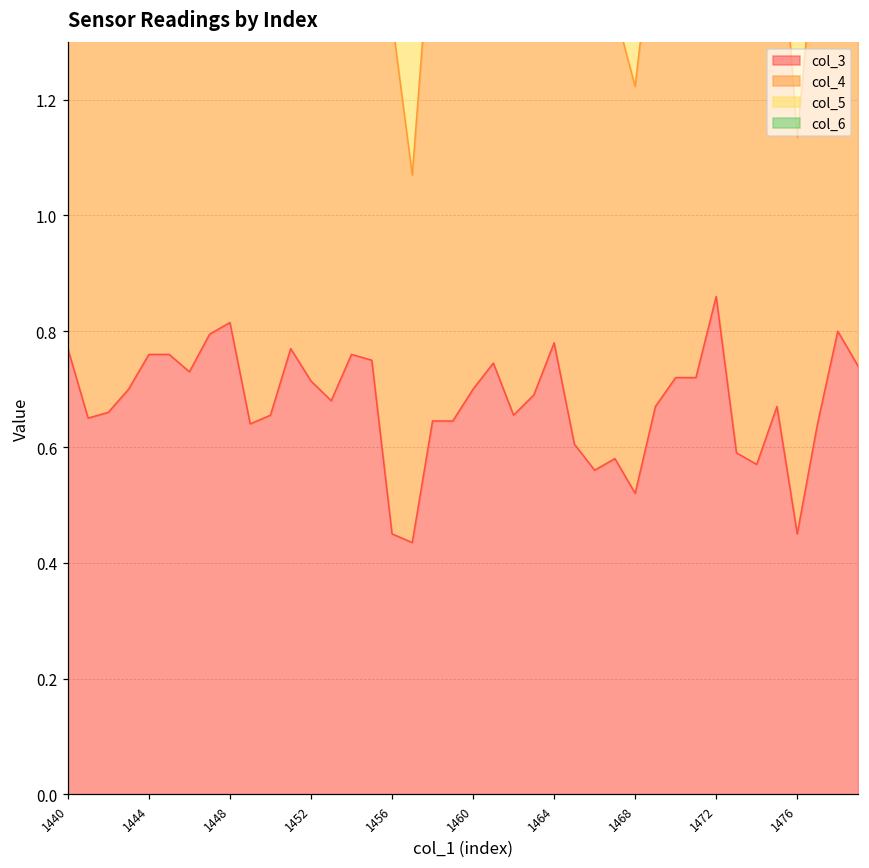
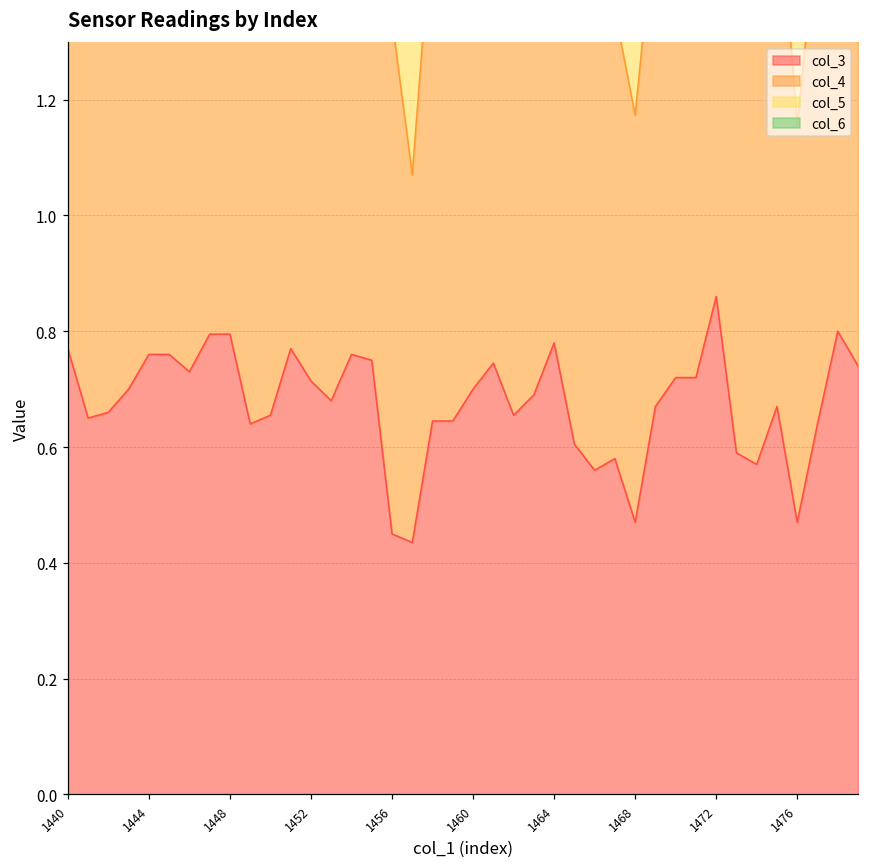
  {
    "col_3": {
      "1440": 0.77,
      "1444": 0.76,
-     "1448": 0.82,
+     "1448": 0.80,
      "1452": 0.71,
      "1456": 0.45,
      "1460": 0.70,
      "1464": 0.78,
-     "1468": 0.52,
+     "1468": 0.47,
      "1472": 0.86,
-     "1476": 0.45
+     "1476": 0.47
    },
    "col_4": {
      "1468": 0.70
    }
  }
